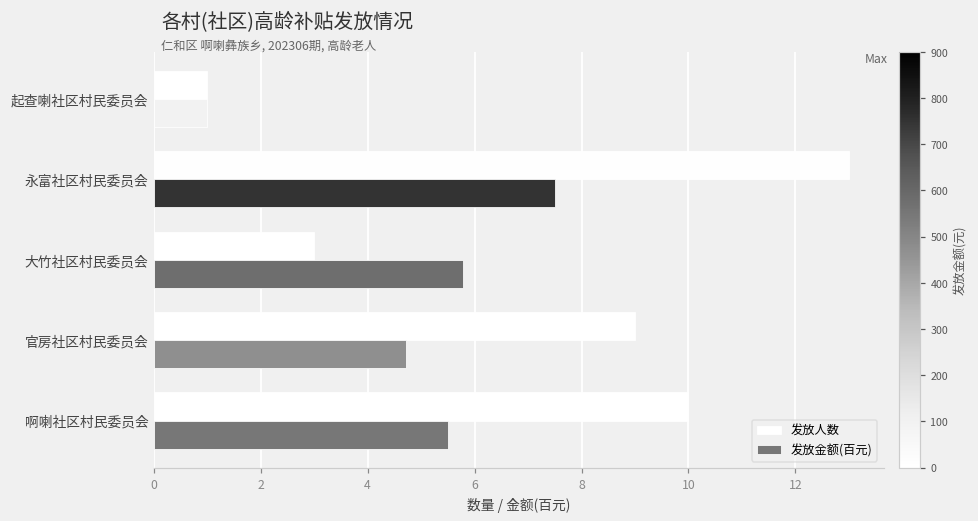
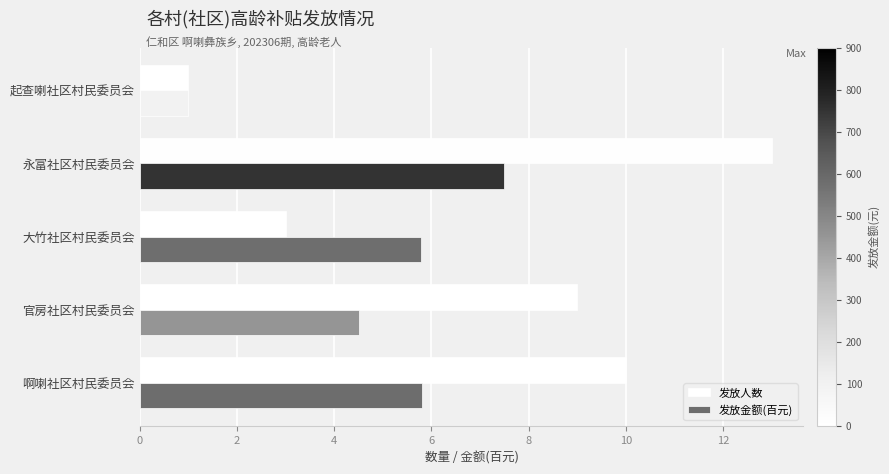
  {
    "发放人数": {
      "起查喇社区村民委员会": 1.0,
      "永富社区村民委员会": 13.0,
      "大竹社区村民委员会": 3.0,
      "官房社区村民委员会": 9.0,
      "啊喇社区村民委员会": 10.0
    },
    "发放金额(百元)": {
      "起查喇社区村民委员会": 1.0,
      "永富社区村民委员会": 7.5,
      "大竹社区村民委员会": 5.8,
-     "官房社区村民委员会": 4.7,
-     "啊喇社区村民委员会": 5.5
+     "官房社区村民委员会": 4.5,
+     "啊喇社区村民委员会": 5.8
    }
  }
